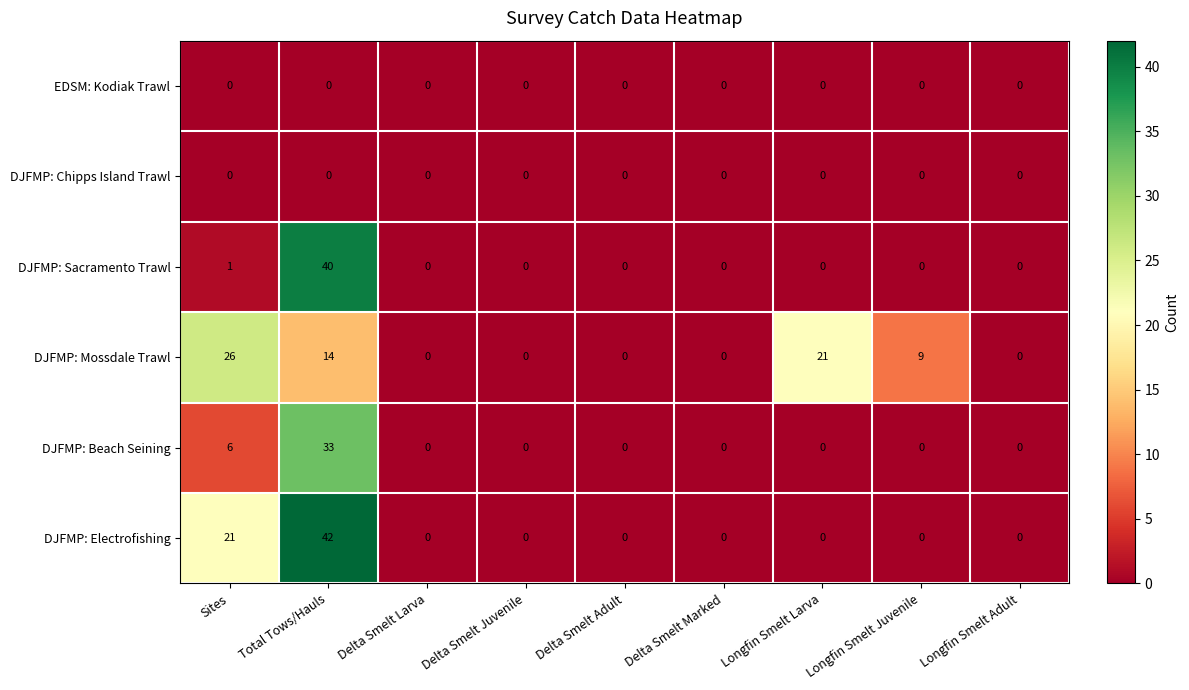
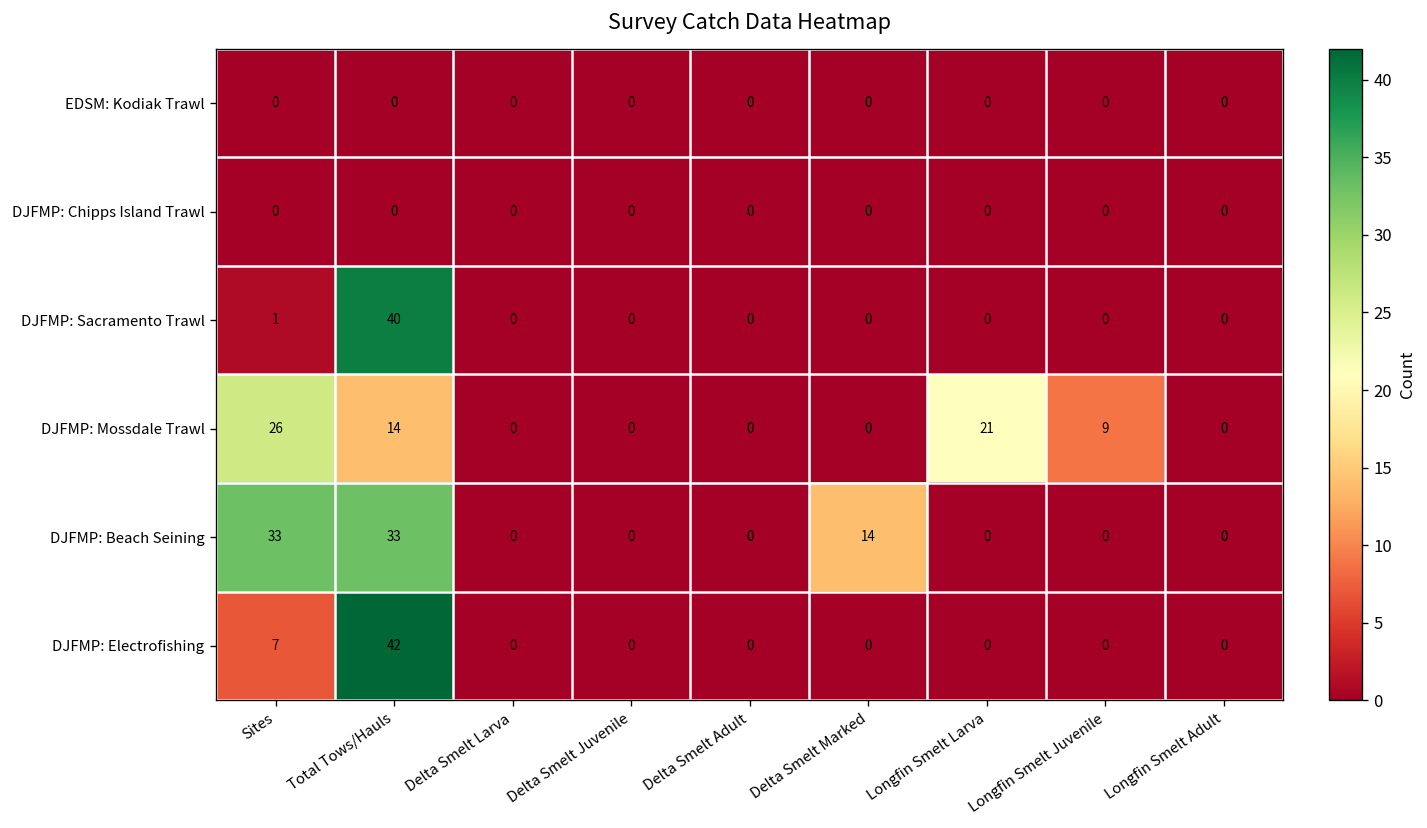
  {
    "EDSM: Kodiak Trawl": {
      "Sites": 0,
      "Total Tows/Hauls": 0,
      "Delta Smelt Larva": 0,
      "Delta Smelt Juvenile": 0,
      "Delta Smelt Adult": 0,
      "Delta Smelt Marked": 0,
      "Longfin Smelt Larva": 0,
      "Longfin Smelt Juvenile": 0,
      "Longfin Smelt Adult": 0
    },
    "DJFMP: Chipps Island Trawl": {
      "Sites": 0,
      "Total Tows/Hauls": 0,
      "Delta Smelt Larva": 0,
      "Delta Smelt Juvenile": 0,
      "Delta Smelt Adult": 0,
      "Delta Smelt Marked": 0,
      "Longfin Smelt Larva": 0,
      "Longfin Smelt Juvenile": 0,
      "Longfin Smelt Adult": 0
    },
    "DJFMP: Sacramento Trawl": {
      "Sites": 1,
      "Total Tows/Hauls": 40,
      "Delta Smelt Larva": 0,
      "Delta Smelt Juvenile": 0,
      "Delta Smelt Adult": 0,
      "Delta Smelt Marked": 0,
      "Longfin Smelt Larva": 0,
      "Longfin Smelt Juvenile": 0,
      "Longfin Smelt Adult": 0
    },
    "DJFMP: Mossdale Trawl": {
      "Sites": 26,
      "Total Tows/Hauls": 14,
      "Delta Smelt Larva": 0,
      "Delta Smelt Juvenile": 0,
      "Delta Smelt Adult": 0,
      "Delta Smelt Marked": 0,
      "Longfin Smelt Larva": 21,
      "Longfin Smelt Juvenile": 9,
      "Longfin Smelt Adult": 0
    },
    "DJFMP: Beach Seining": {
-     "Sites": 6,
+     "Sites": 33,
      "Total Tows/Hauls": 33,
      "Delta Smelt Larva": 0,
      "Delta Smelt Juvenile": 0,
      "Delta Smelt Adult": 0,
-     "Delta Smelt Marked": 0,
+     "Delta Smelt Marked": 14,
      "Longfin Smelt Larva": 0,
      "Longfin Smelt Juvenile": 0,
      "Longfin Smelt Adult": 0
    },
    "DJFMP: Electrofishing": {
-     "Sites": 21,
+     "Sites": 7,
      "Total Tows/Hauls": 42,
      "Delta Smelt Larva": 0,
      "Delta Smelt Juvenile": 0,
      "Delta Smelt Adult": 0,
      "Delta Smelt Marked": 0,
      "Longfin Smelt Larva": 0,
      "Longfin Smelt Juvenile": 0,
      "Longfin Smelt Adult": 0
    }
  }
